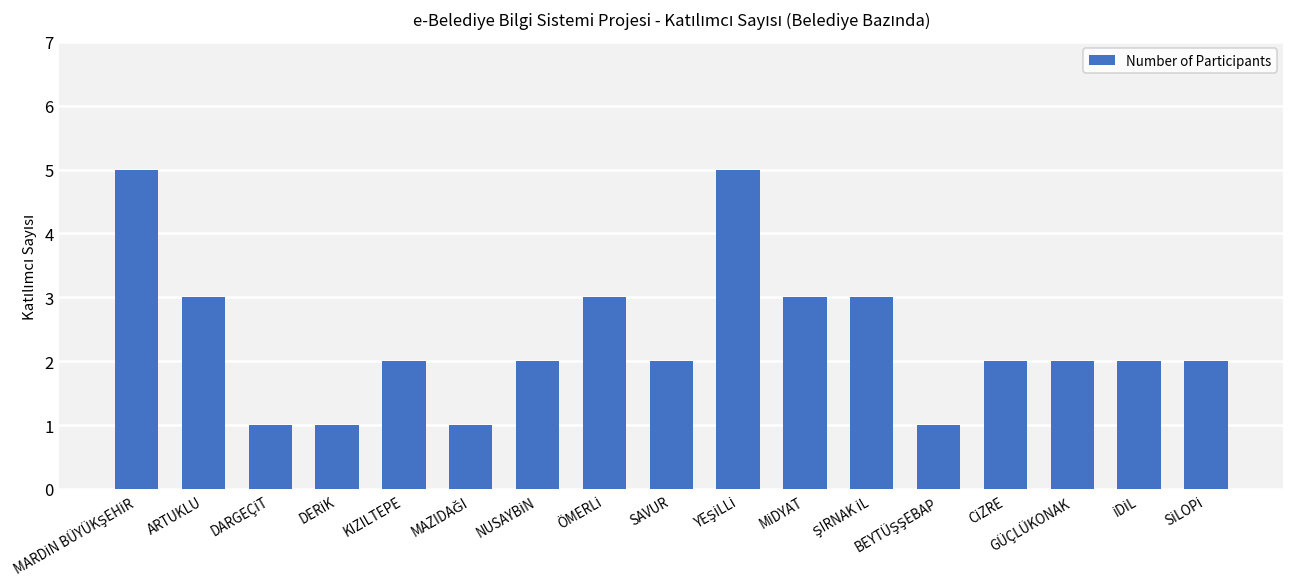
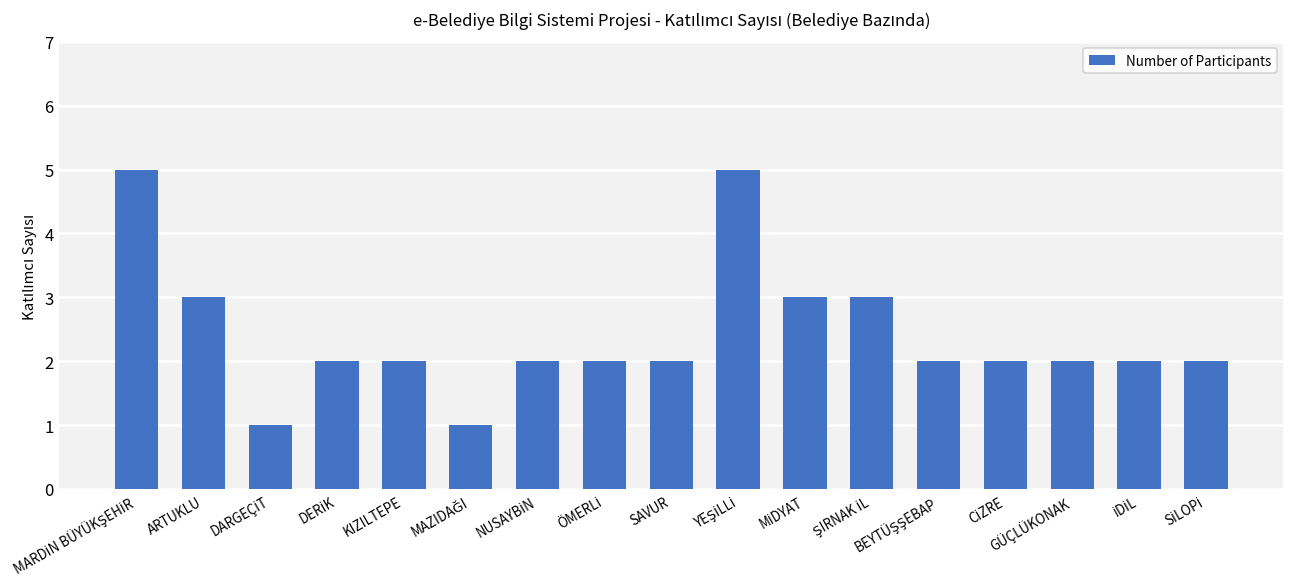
  {
    "MARDİN BÜYÜKŞEHİR": 5,
    "ARTUKLU": 3,
    "DARGEÇİT": 1,
-   "DERİK": 1,
+   "DERİK": 2,
    "KIZILTEPE": 2,
    "MAZIDAĞI": 1,
    "NUSAYBİN": 2,
-   "ÖMERLİ": 3,
+   "ÖMERLİ": 2,
    "SAVUR": 2,
    "YEŞİLLİ": 5,
    "MİDYAT": 3,
    "ŞIRNAK İL": 3,
-   "BEYTÜŞŞEBAP": 1,
+   "BEYTÜŞŞEBAP": 2,
    "CİZRE": 2,
    "GÜÇLÜKONAK": 2,
    "İDİL": 2,
    "SİLOPİ": 2
  }
